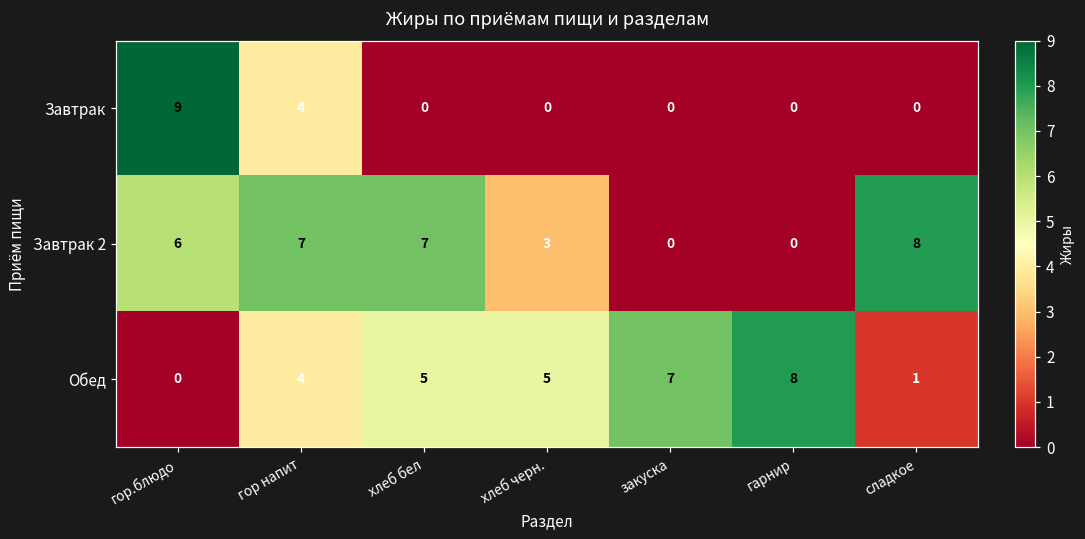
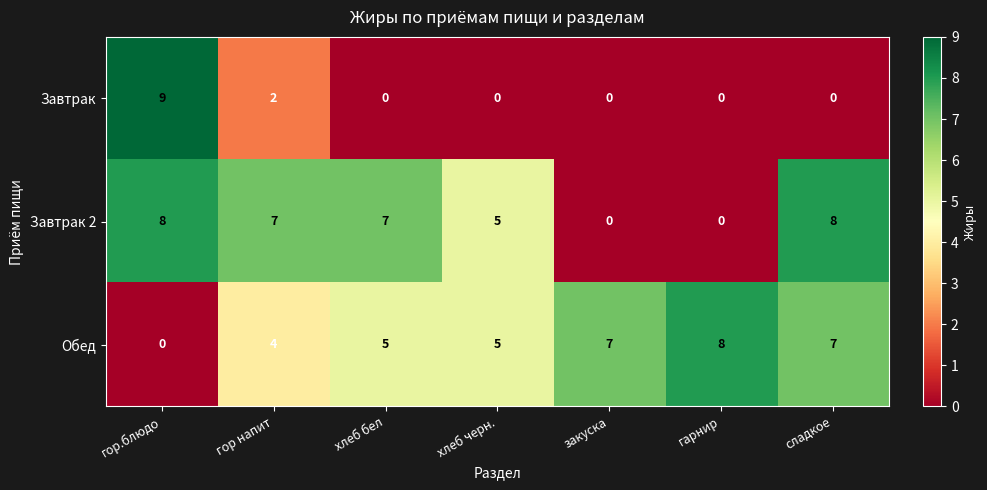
  {
    "Завтрак": {
      "гор.блюдо": 9,
-     "гор напит": 4,
+     "гор напит": 2,
      "хлеб бел": 0,
      "хлеб черн.": 0,
      "закуска": 0,
      "гарнир": 0,
      "сладкое": 0
    },
    "Завтрак 2": {
-     "гор.блюдо": 6,
+     "гор.блюдо": 8,
      "гор напит": 7,
      "хлеб бел": 7,
-     "хлеб черн.": 3,
+     "хлеб черн.": 5,
      "закуска": 0,
      "гарнир": 0,
      "сладкое": 8
    },
    "Обед": {
      "гор.блюдо": 0,
      "гор напит": 4,
      "хлеб бел": 5,
      "хлеб черн.": 5,
      "закуска": 7,
      "гарнир": 8,
-     "сладкое": 1
+     "сладкое": 7
    }
  }
